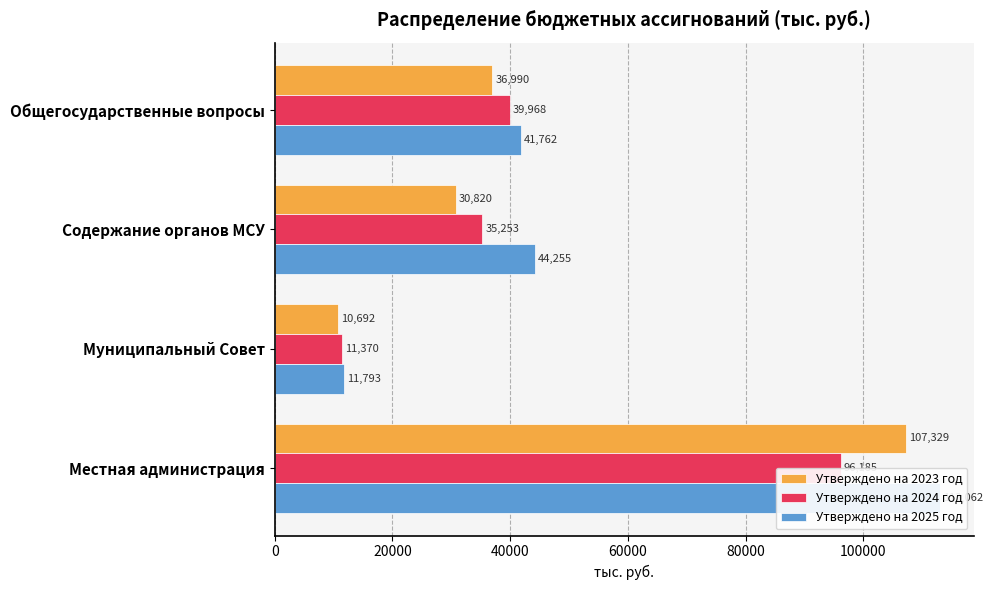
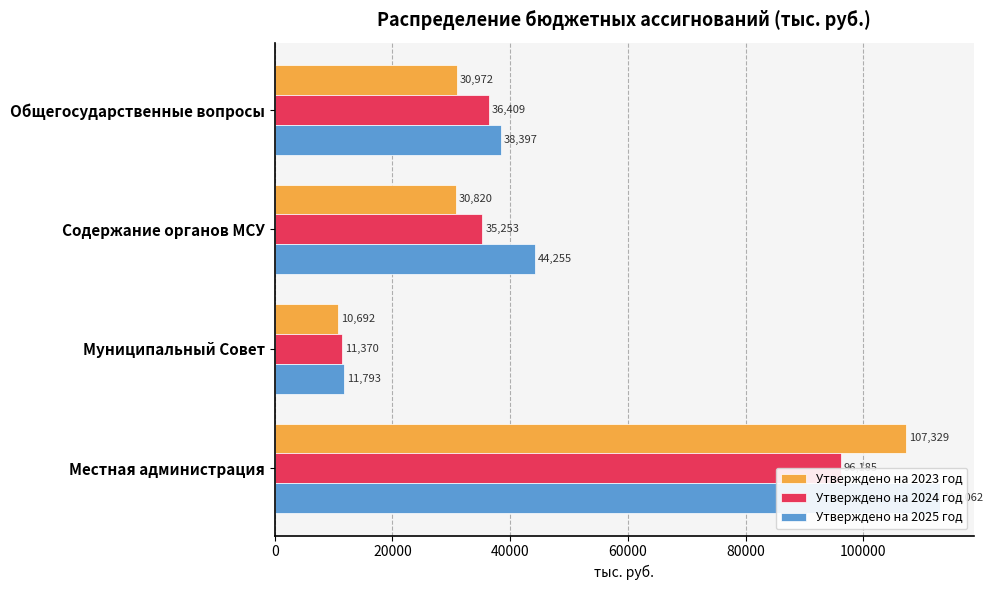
  {
    "Утверждено на 2023 год": {
-     "Общегосударственные вопросы": "36,990",
+     "Общегосударственные вопросы": "30,972",
      "Содержание органов МСУ": "30,820",
      "Муниципальный Совет": "10,692",
      "Местная администрация": "107,329"
    },
    "Утверждено на 2024 год": {
-     "Общегосударственные вопросы": "39,968",
+     "Общегосударственные вопросы": "36,409",
      "Содержание органов МСУ": "35,253",
      "Муниципальный Совет": "11,370"
    },
    "Утверждено на 2025 год": {
-     "Общегосударственные вопросы": "41,762",
+     "Общегосударственные вопросы": "38,397",
      "Содержание органов МСУ": "44,255",
      "Муниципальный Совет": "11,793"
    }
  }
